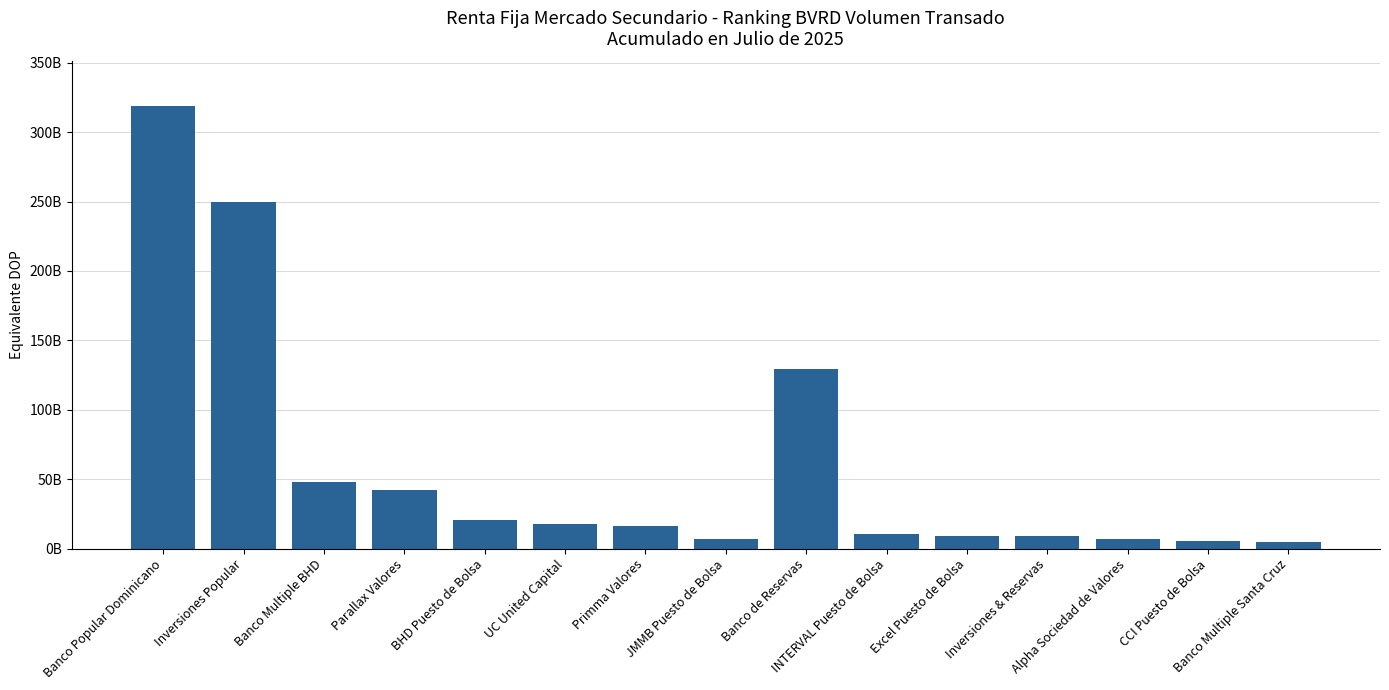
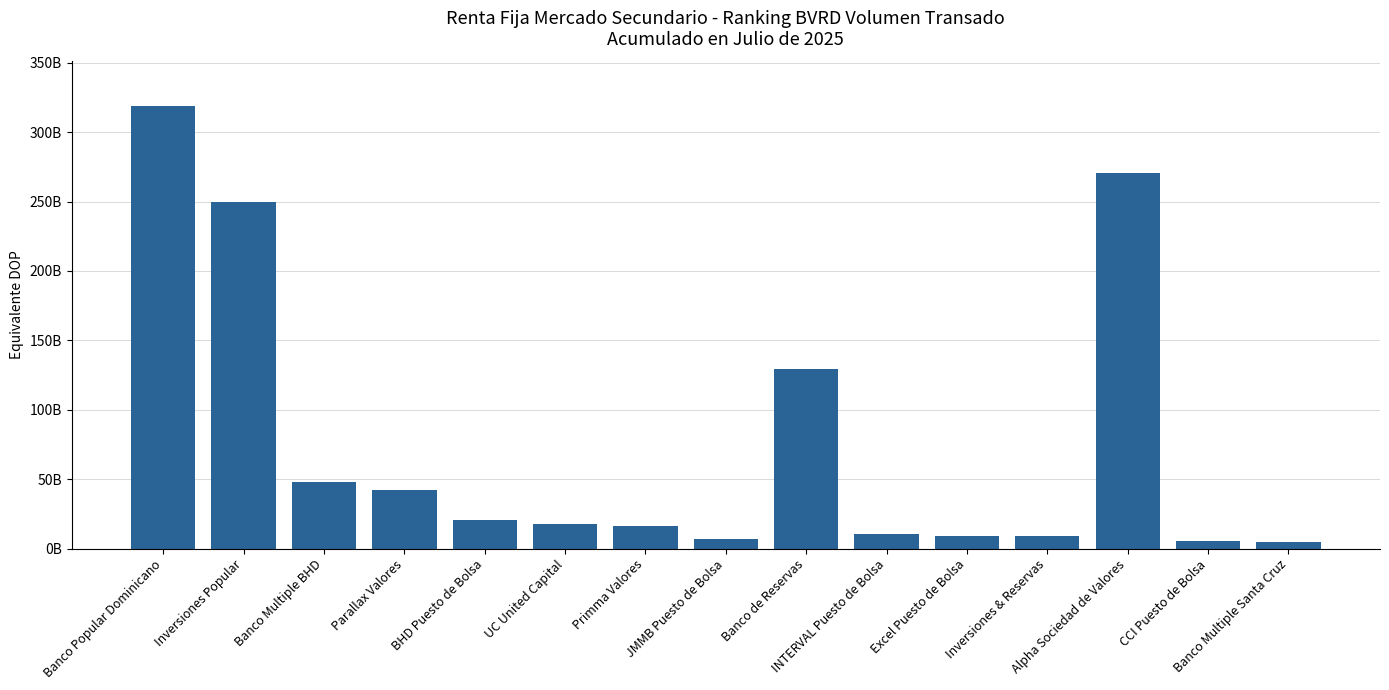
  {
    "Banco Popular Dominicano": 319000000000,
    "Inversiones Popular": 250000000000,
    "Banco Multiple BHD": 48000000000,
    "Parallax Valores": 42000000000,
    "BHD Puesto de Bolsa": 21000000000,
    "UC United Capital": 18000000000,
    "Primma Valores": 16000000000,
    "JMMB Puesto de Bolsa": 7000000000,
    "Banco de Reservas": 130000000000,
    "INTERVAL Puesto de Bolsa": 11000000000,
    "Excel Puesto de Bolsa": 9000000000,
    "Inversiones & Reservas": 9000000000,
-   "Alpha Sociedad de Valores": 7000000000,
+   "Alpha Sociedad de Valores": 271000000000,
    "CCI Puesto de Bolsa": 6000000000,
    "Banco Multiple Santa Cruz": 4000000000
  }
